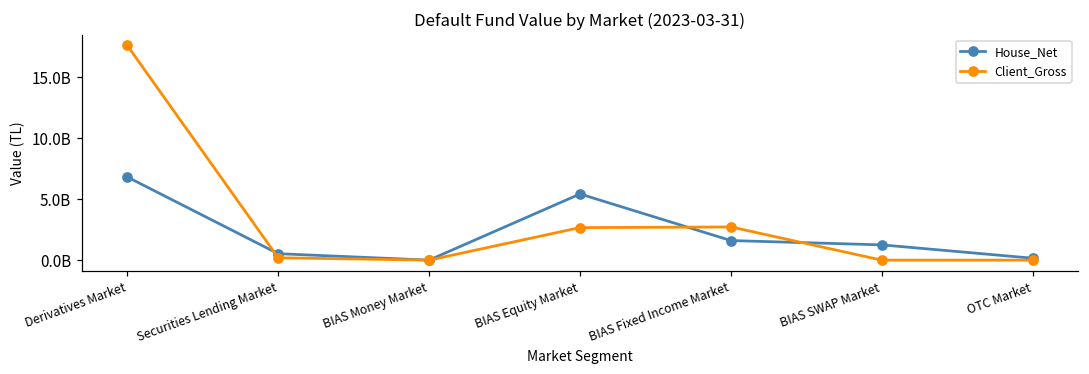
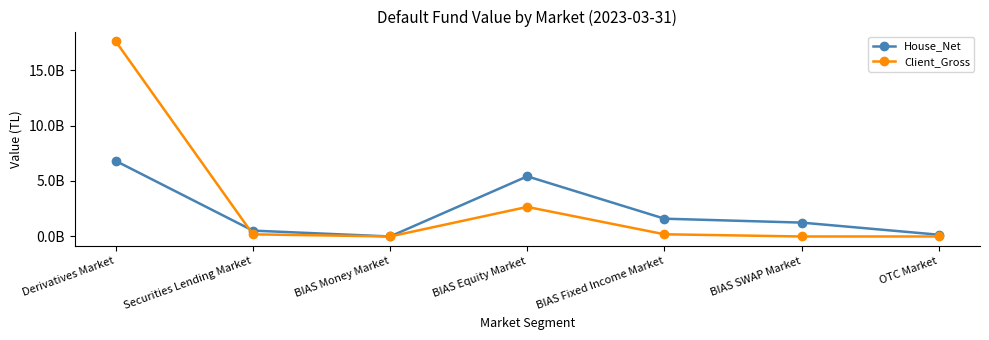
  {
    "House_Net": {
      "Derivatives Market": 6800000000,
      "Securities Lending Market": 500000000,
      "BIAS Equity Market": 5400000000,
      "BIAS Fixed Income Market": 1600000000,
      "BIAS SWAP Market": 1300000000
    },
    "Client_Gross": {
      "Derivatives Market": 17600000000,
      "Securities Lending Market": 200000000,
      "BIAS Equity Market": 2700000000,
-     "BIAS Fixed Income Market": 2700000000,
+     "BIAS Fixed Income Market": 200000000,
      "BIAS SWAP Market": 0
    }
  }
